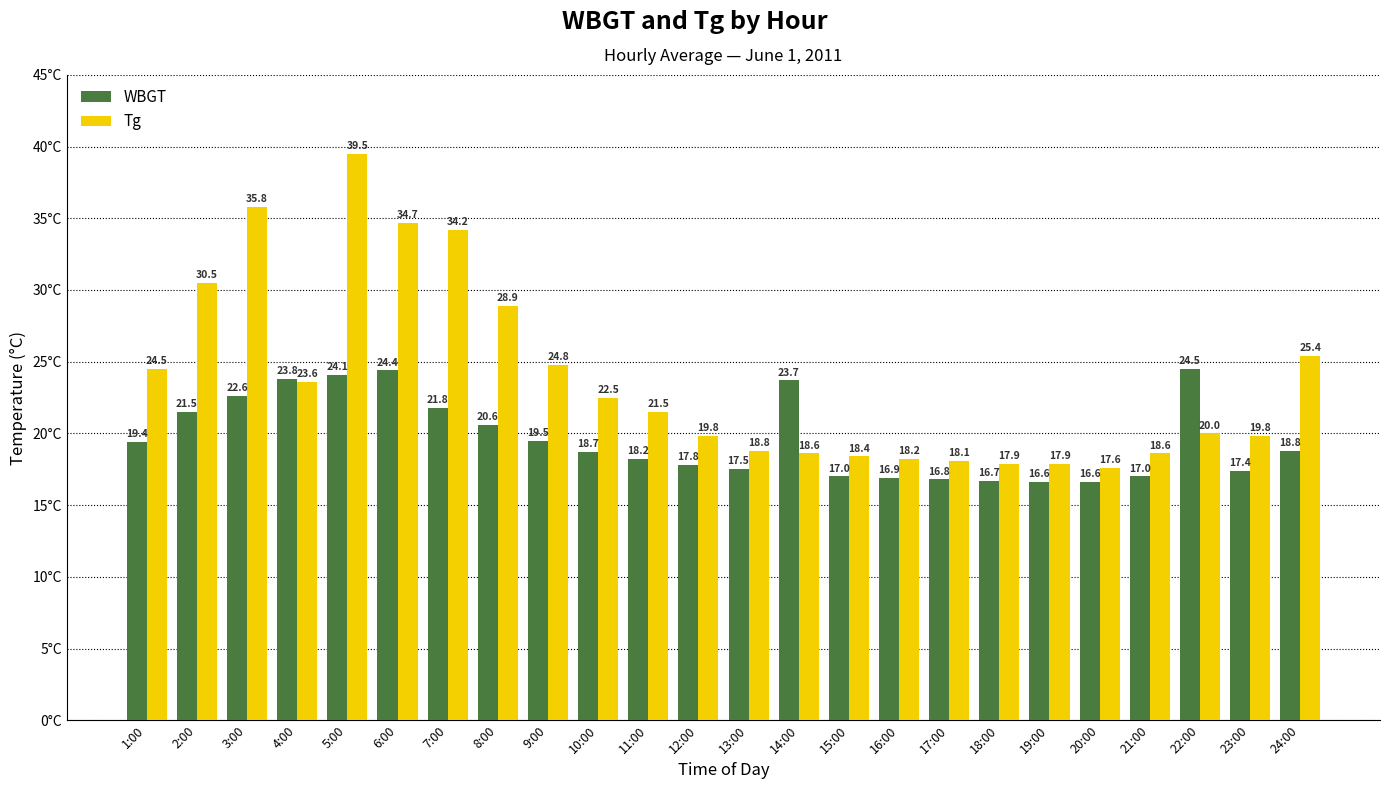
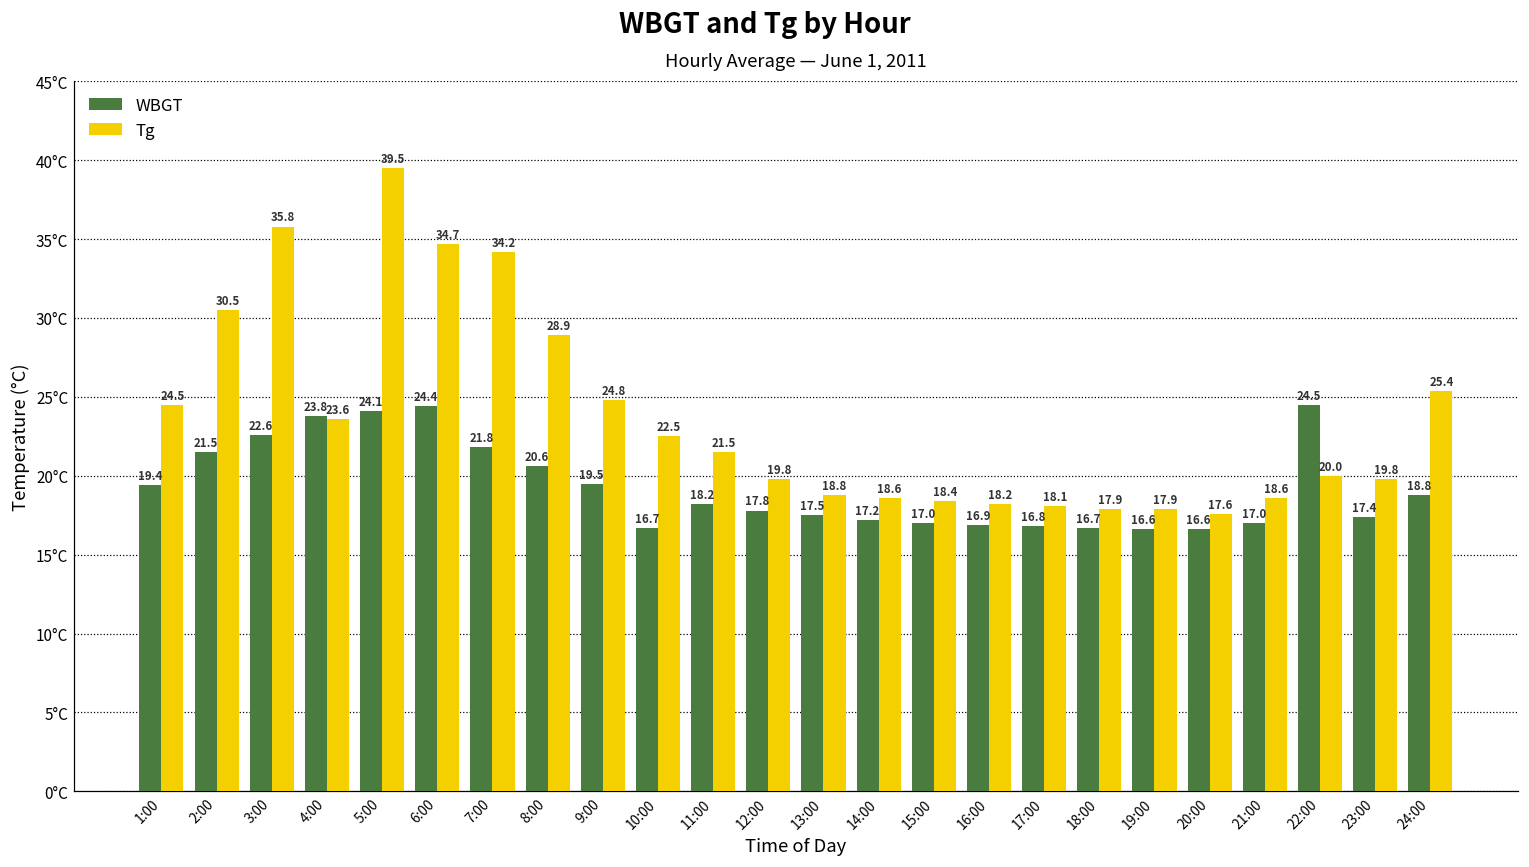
  {
    "WBGT": {
      "1:00": 19.4,
      "2:00": 21.5,
      "3:00": 22.6,
      "4:00": 23.8,
      "5:00": 24.1,
      "6:00": 24.4,
      "7:00": 21.8,
      "8:00": 20.6,
      "9:00": 19.5,
-     "10:00": 18.7,
+     "10:00": 16.7,
      "11:00": 18.2,
      "12:00": 17.8,
      "13:00": 17.5,
-     "14:00": 23.7,
+     "14:00": 17.2,
      "15:00": 17.0,
      "16:00": 16.9,
      "17:00": 16.8,
      "18:00": 16.7,
      "19:00": 16.6,
      "20:00": 16.6,
      "21:00": 17.0,
      "22:00": 24.5,
      "23:00": 17.4,
      "24:00": 18.8
    },
    "Tg": {
      "1:00": 24.5,
      "2:00": 30.5,
      "3:00": 35.8,
      "4:00": 23.6,
      "5:00": 39.5,
      "6:00": 34.7,
      "7:00": 34.2,
      "8:00": 28.9,
      "9:00": 24.8,
      "10:00": 22.5,
      "11:00": 21.5,
      "12:00": 19.8,
      "13:00": 18.8,
      "14:00": 18.6,
      "15:00": 18.4,
      "16:00": 18.2,
      "17:00": 18.1,
      "18:00": 17.9,
      "19:00": 17.9,
      "20:00": 17.6,
      "21:00": 18.6,
      "22:00": 20.0,
      "23:00": 19.8,
      "24:00": 25.4
    }
  }
